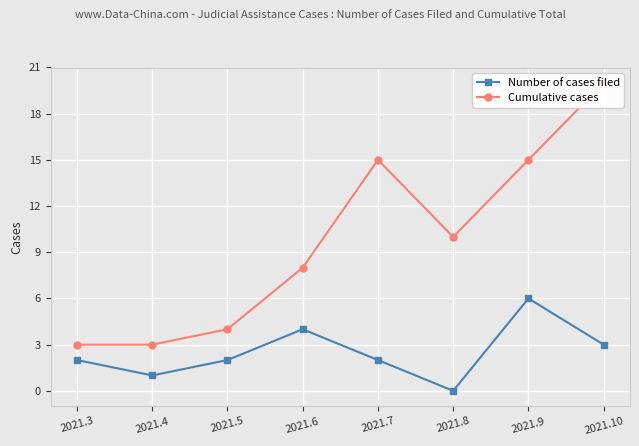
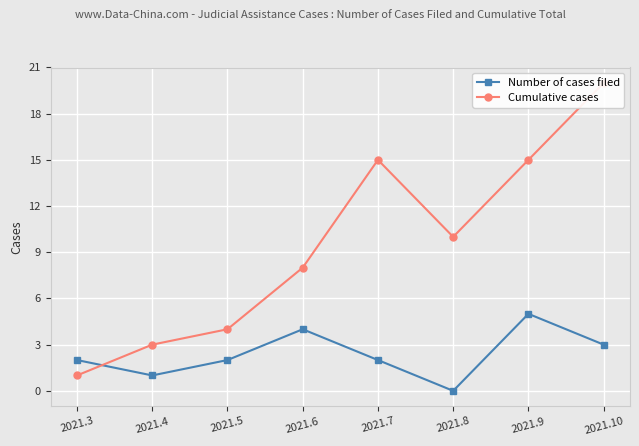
  {
    "Number of cases filed": {
      "2021.3": 2,
      "2021.4": 1,
      "2021.5": 2,
      "2021.6": 4,
      "2021.7": 2,
      "2021.8": 0,
-     "2021.9": 6,
+     "2021.9": 5,
      "2021.10": 3
    },
    "Cumulative cases": {
-     "2021.3": 3,
+     "2021.3": 1,
      "2021.4": 3,
      "2021.5": 4,
      "2021.6": 8,
      "2021.7": 15,
      "2021.8": 10,
      "2021.9": 15
    }
  }
